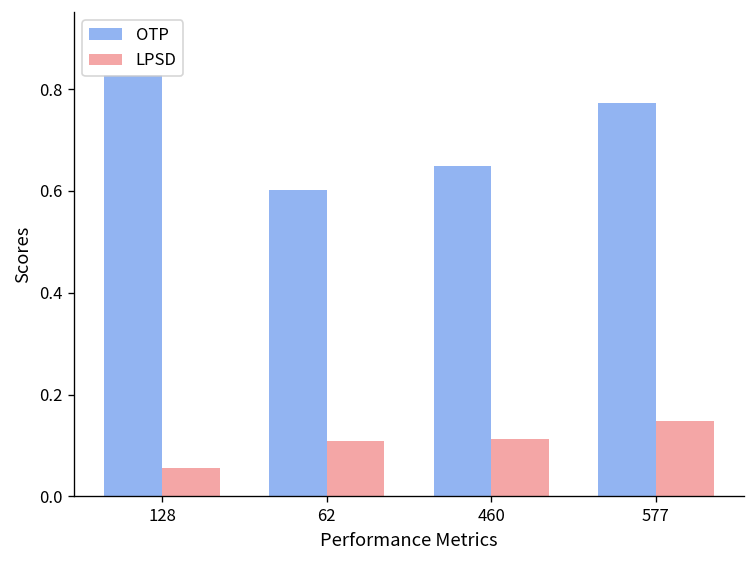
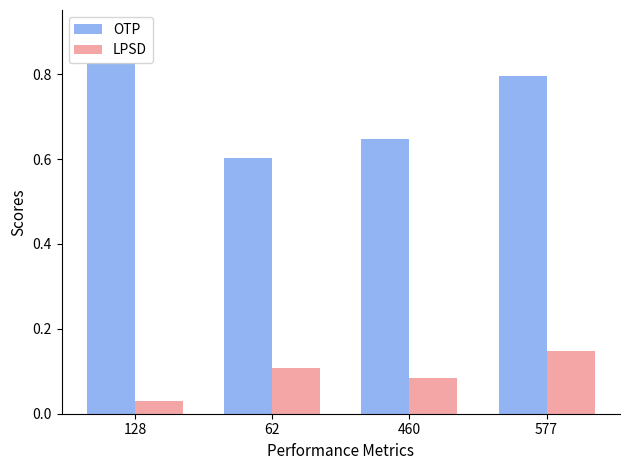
  {
    "OTP": {
      "62": 0.60,
      "460": 0.65,
-     "577": 0.77
+     "577": 0.80
    },
    "LPSD": {
-     "128": 0.06,
+     "128": 0.03,
      "62": 0.11,
-     "460": 0.11,
+     "460": 0.08,
      "577": 0.15
    }
  }
